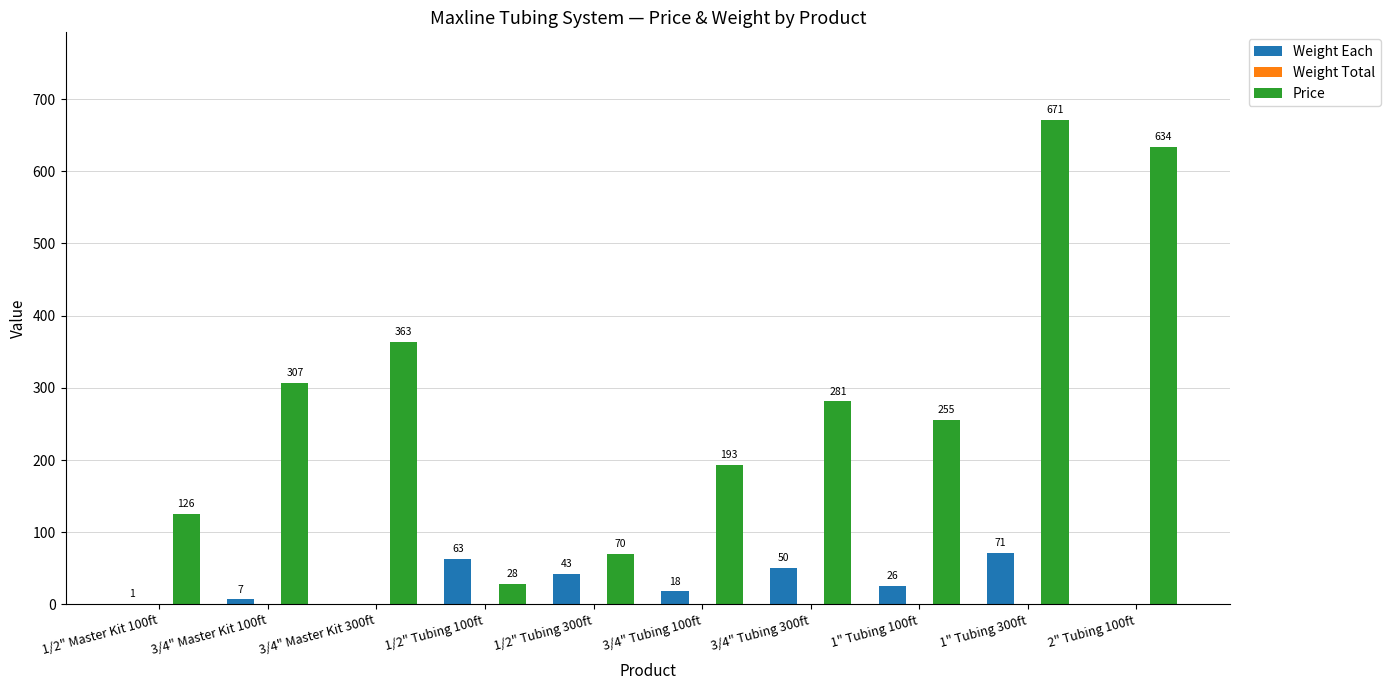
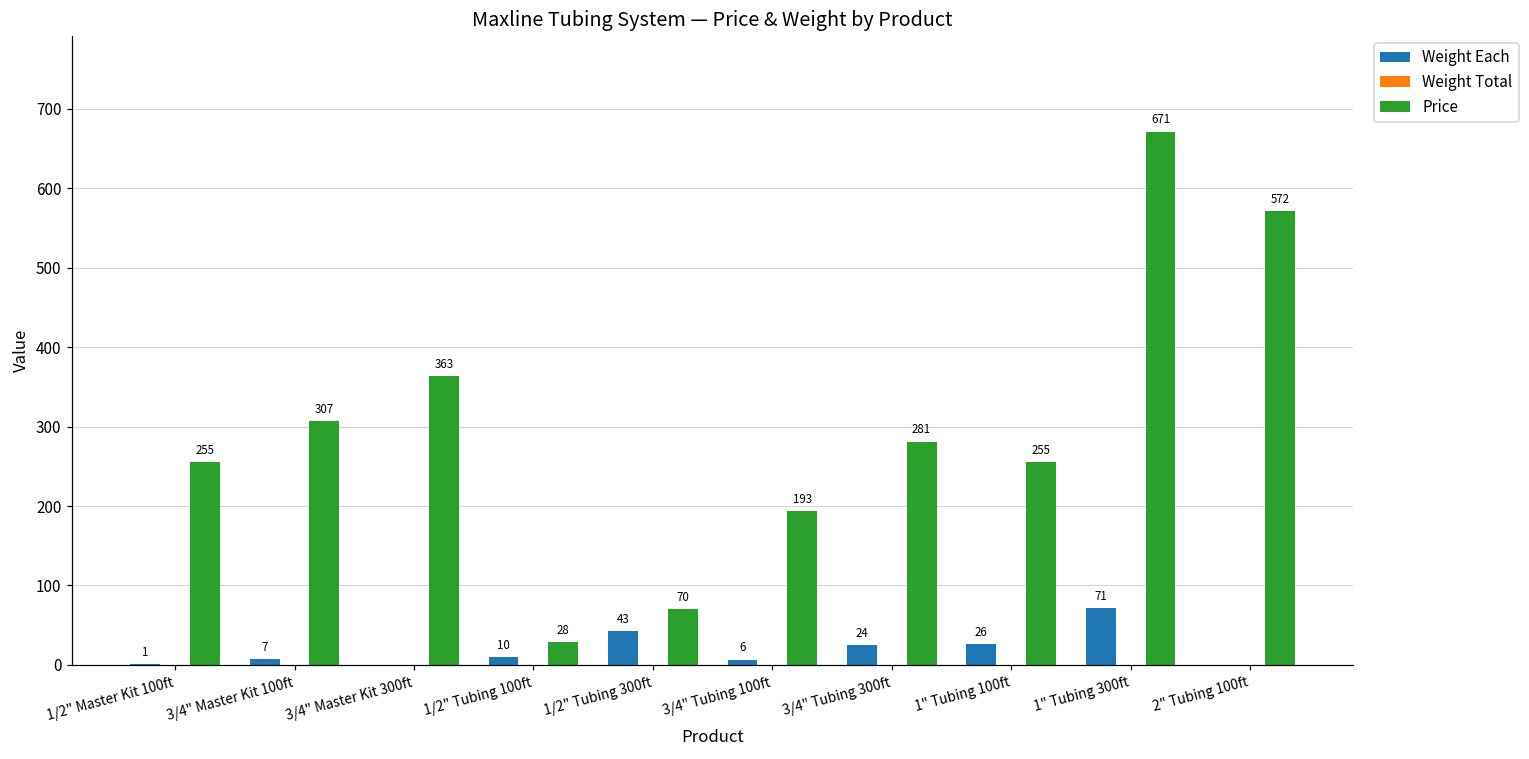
  {
    "Weight Each": {
      "1/2\" Master Kit 100ft": 1,
      "3/4\" Master Kit 100ft": 7,
-     "1/2\" Tubing 100ft": 63,
+     "1/2\" Tubing 100ft": 10,
      "1/2\" Tubing 300ft": 43,
-     "3/4\" Tubing 100ft": 18,
-     "3/4\" Tubing 300ft": 50,
+     "3/4\" Tubing 100ft": 6,
+     "3/4\" Tubing 300ft": 24,
      "1\" Tubing 100ft": 26,
      "1\" Tubing 300ft": 71
    },
    "Weight Total": {
      "1/2\" Master Kit 100ft": 0,
      "3/4\" Master Kit 100ft": 0,
      "3/4\" Master Kit 300ft": 0,
      "1/2\" Tubing 100ft": 0,
      "1/2\" Tubing 300ft": 0,
      "3/4\" Tubing 100ft": 0,
      "3/4\" Tubing 300ft": 0,
      "1\" Tubing 100ft": 0,
      "1\" Tubing 300ft": 0,
      "2\" Tubing 100ft": 0
    },
    "Price": {
-     "1/2\" Master Kit 100ft": 126,
+     "1/2\" Master Kit 100ft": 255,
      "3/4\" Master Kit 100ft": 307,
      "3/4\" Master Kit 300ft": 363,
      "1/2\" Tubing 100ft": 28,
      "1/2\" Tubing 300ft": 70,
      "3/4\" Tubing 100ft": 193,
      "3/4\" Tubing 300ft": 281,
      "1\" Tubing 100ft": 255,
      "1\" Tubing 300ft": 671,
-     "2\" Tubing 100ft": 634
+     "2\" Tubing 100ft": 572
    }
  }
